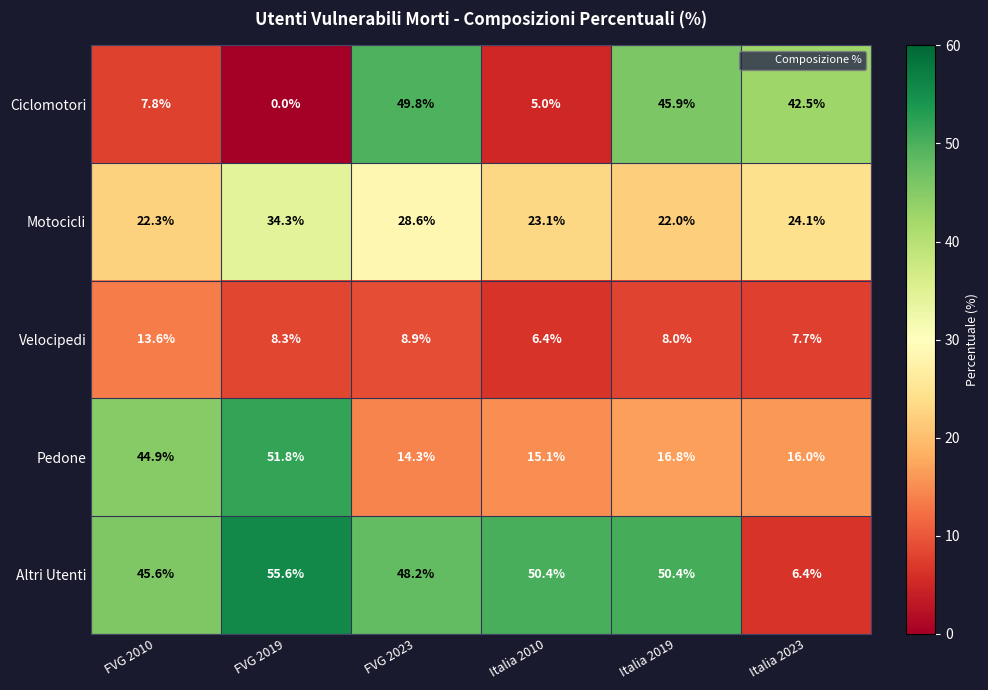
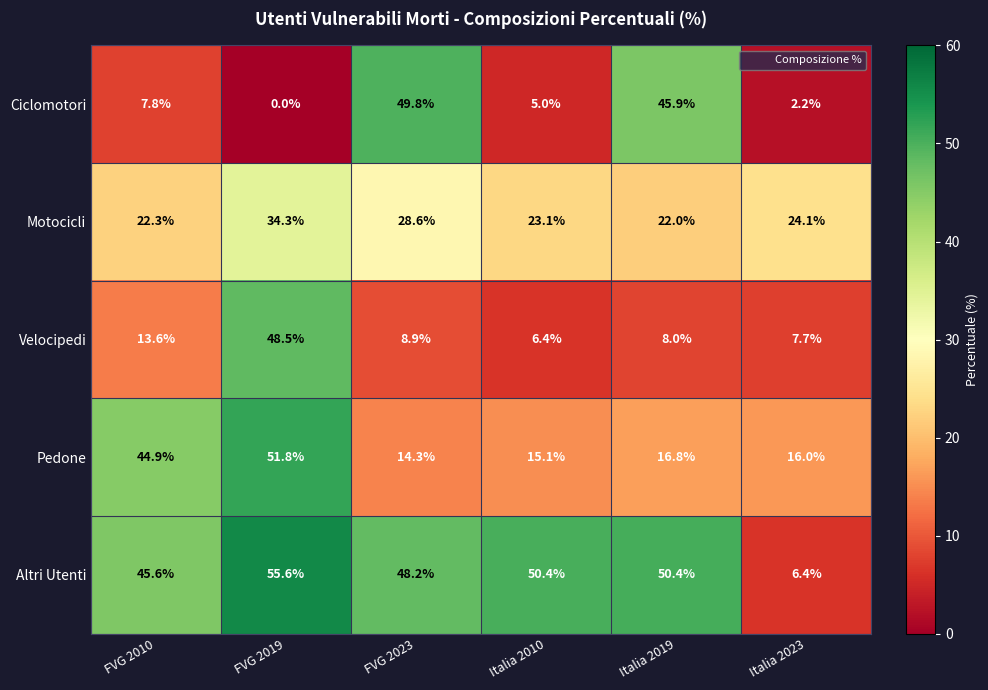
  {
    "Ciclomotori": {
      "FVG 2010": "7.8%",
      "FVG 2019": "0.0%",
      "FVG 2023": "49.8%",
      "Italia 2010": "5.0%",
      "Italia 2019": "45.9%",
-     "Italia 2023": "42.5%"
+     "Italia 2023": "2.2%"
    },
    "Motocicli": {
      "FVG 2010": "22.3%",
      "FVG 2019": "34.3%",
      "FVG 2023": "28.6%",
      "Italia 2010": "23.1%",
      "Italia 2019": "22.0%",
      "Italia 2023": "24.1%"
    },
    "Velocipedi": {
      "FVG 2010": "13.6%",
-     "FVG 2019": "8.3%",
+     "FVG 2019": "48.5%",
      "FVG 2023": "8.9%",
      "Italia 2010": "6.4%",
      "Italia 2019": "8.0%",
      "Italia 2023": "7.7%"
    },
    "Pedone": {
      "FVG 2010": "44.9%",
      "FVG 2019": "51.8%",
      "FVG 2023": "14.3%",
      "Italia 2010": "15.1%",
      "Italia 2019": "16.8%",
      "Italia 2023": "16.0%"
    },
    "Altri Utenti": {
      "FVG 2010": "45.6%",
      "FVG 2019": "55.6%",
      "FVG 2023": "48.2%",
      "Italia 2010": "50.4%",
      "Italia 2019": "50.4%",
      "Italia 2023": "6.4%"
    }
  }
